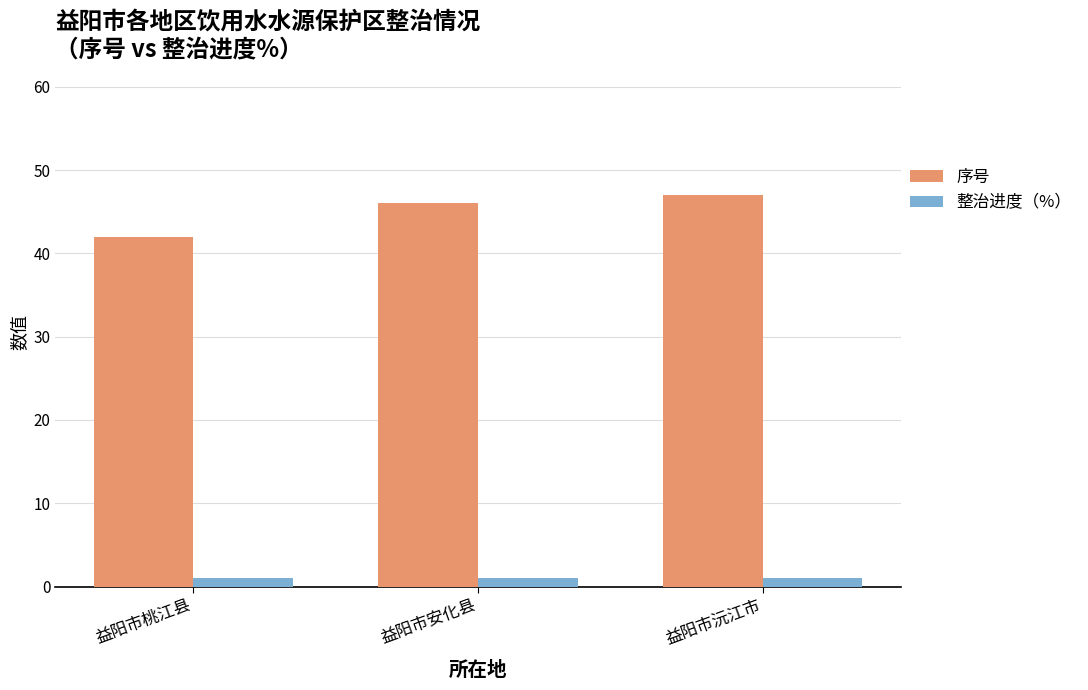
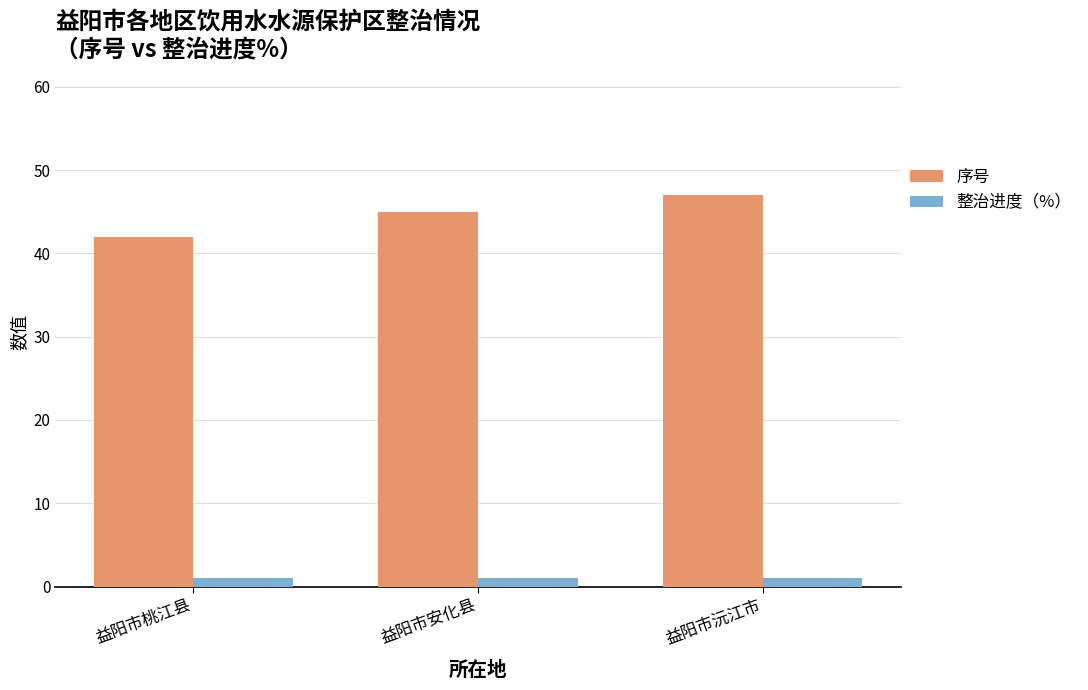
  {
    "序号": {
      "益阳市桃江县": 42,
-     "益阳市安化县": 46,
+     "益阳市安化县": 45,
      "益阳市沅江市": 47
    },
    "整治进度（%）": {
      "益阳市桃江县": 1,
      "益阳市安化县": 1,
      "益阳市沅江市": 1
    }
  }
